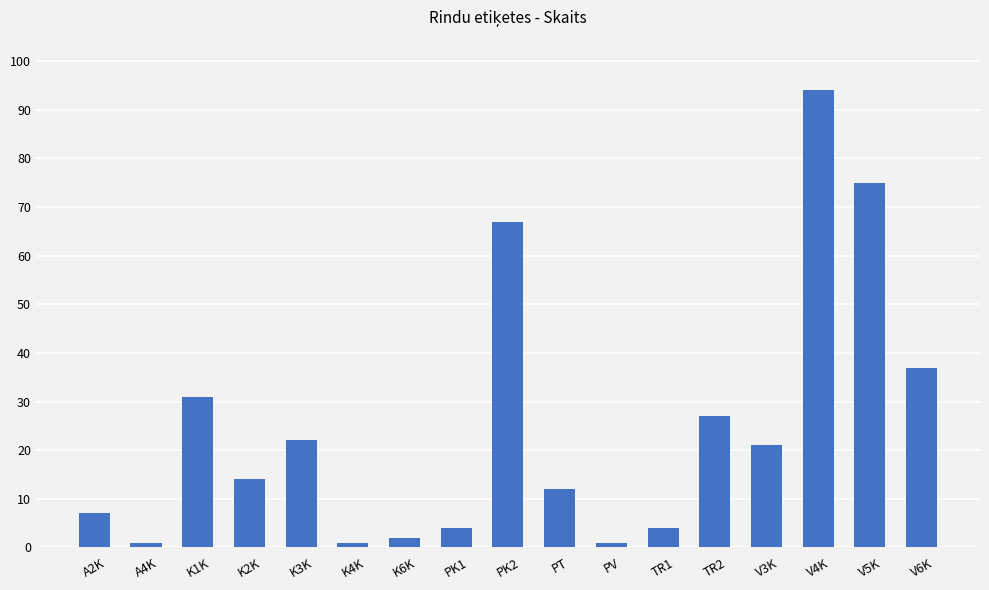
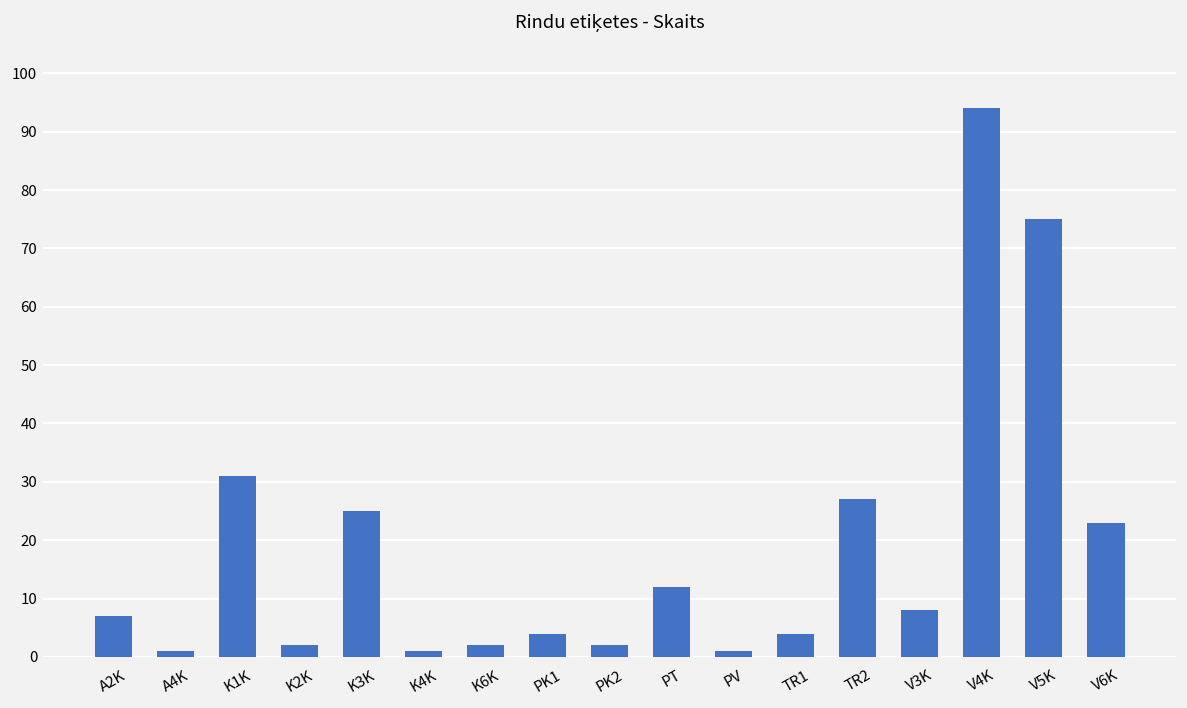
  {
    "A2K": 7,
    "A4K": 1,
    "K1K": 31,
-   "K2K": 14,
-   "K3K": 22,
+   "K2K": 2,
+   "K3K": 25,
    "K4K": 1,
    "K6K": 2,
    "PK1": 4,
-   "PK2": 67,
+   "PK2": 2,
    "PT": 12,
    "PV": 1,
    "TR1": 4,
    "TR2": 27,
-   "V3K": 21,
+   "V3K": 8,
    "V4K": 94,
    "V5K": 75,
-   "V6K": 37
+   "V6K": 23
  }
